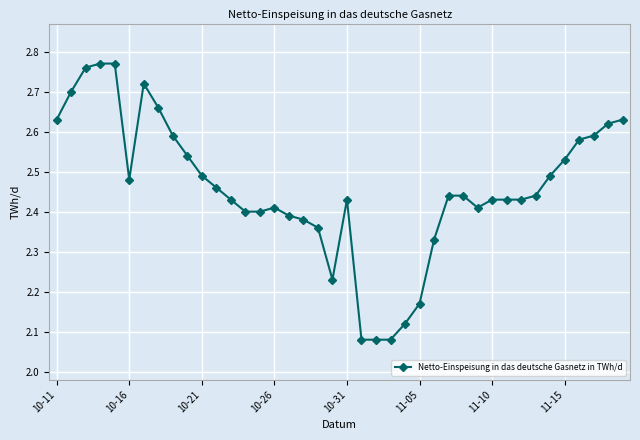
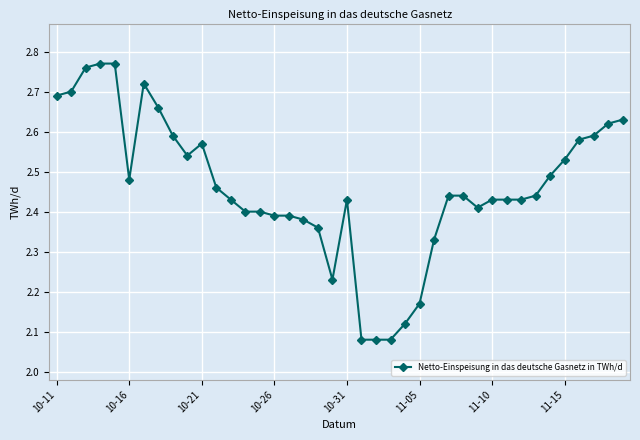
  {
-   "10-11": 2.63,
+   "10-11": 2.69,
    "10-16": 2.48,
-   "10-21": 2.49,
-   "10-26": 2.41,
+   "10-21": 2.57,
+   "10-26": 2.39,
    "10-31": 2.43,
    "11-05": 2.17,
    "11-10": 2.43,
    "11-15": 2.53
  }
